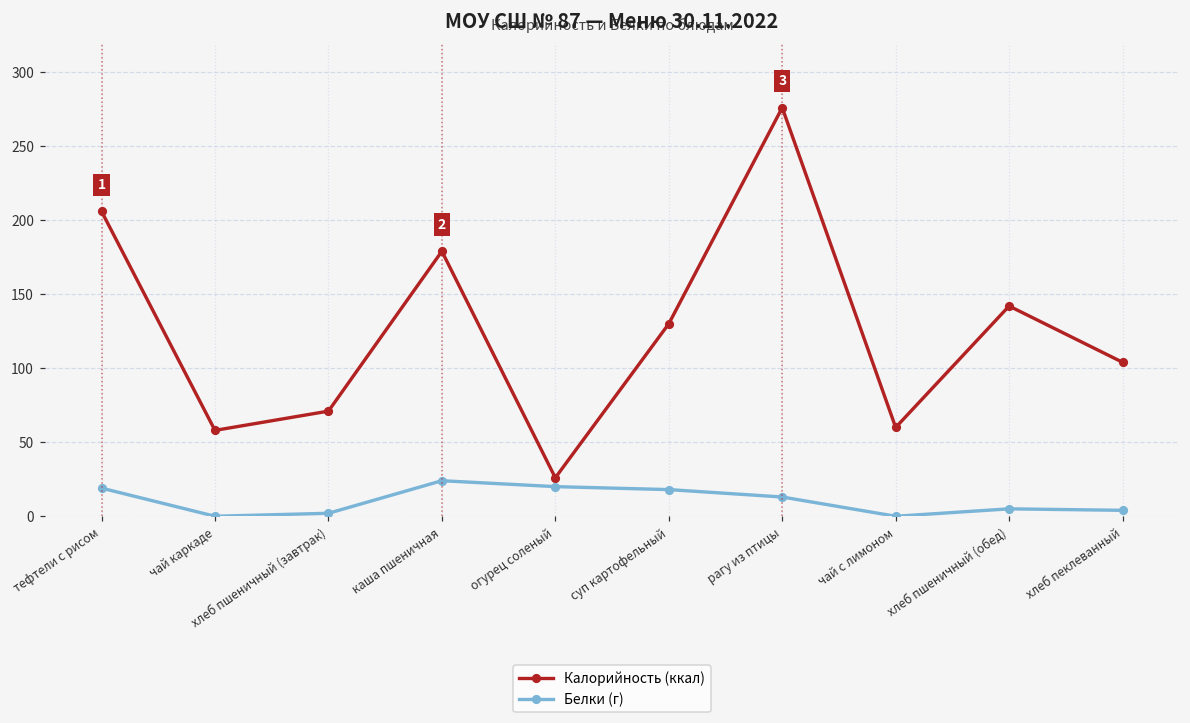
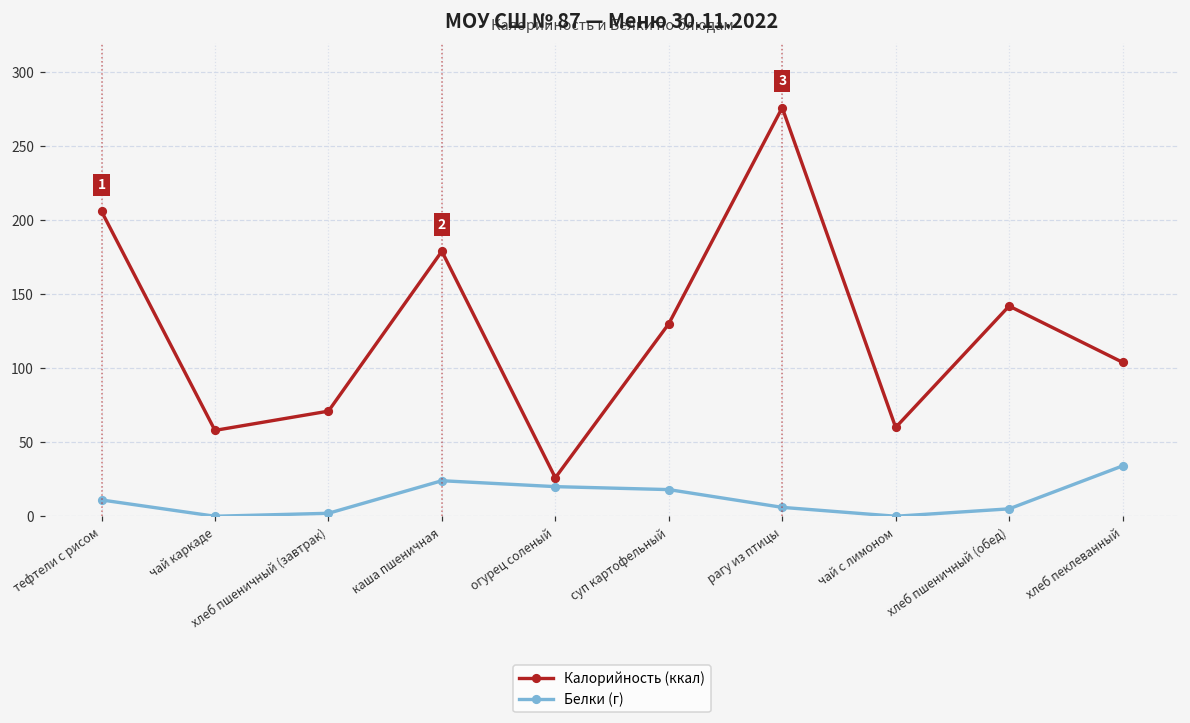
  {
    "Белки (г)": {
-     "тефтели с рисом": 19,
+     "тефтели с рисом": 11,
      "чай каркаде": 0,
      "хлеб пшеничный (завтрак)": 2,
      "каша пшеничная": 24,
      "огурец соленый": 20,
      "суп картофельный": 18,
-     "рагу из птицы": 13,
+     "рагу из птицы": 6,
      "чай с лимоном": 0,
      "хлеб пшеничный (обед)": 5,
-     "хлеб пеклеванный": 4
+     "хлеб пеклеванный": 34
    }
  }
